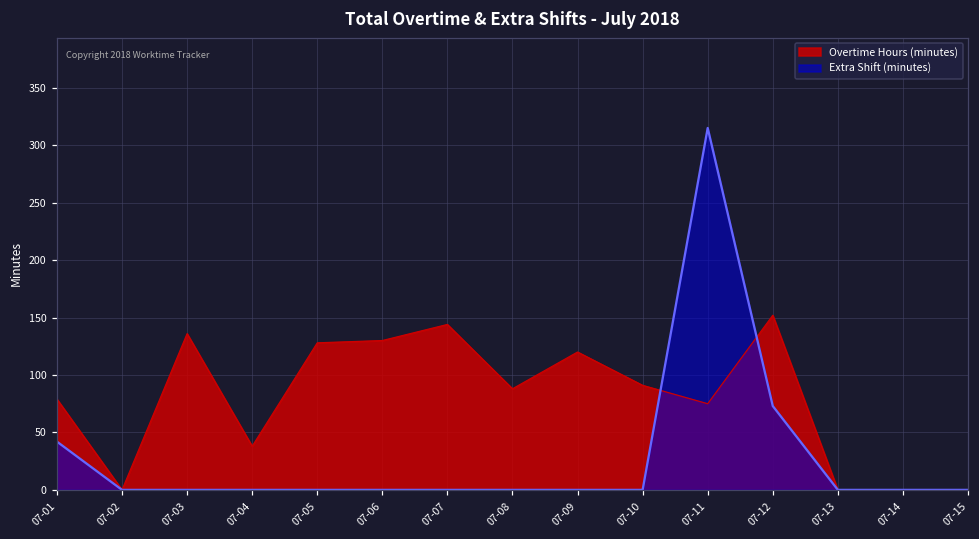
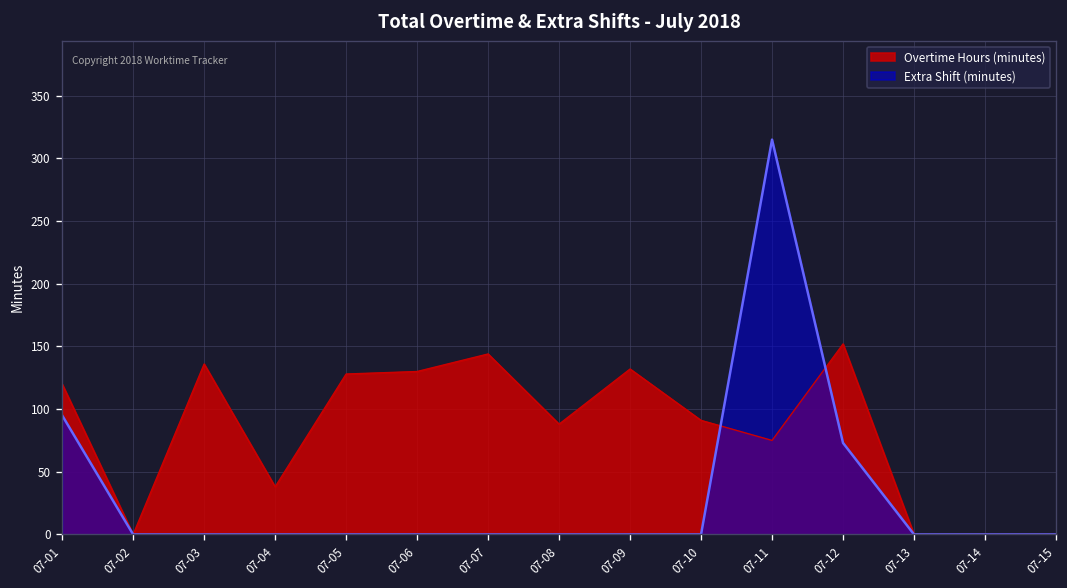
  {
    "Overtime Hours (minutes)": {
-     "07-01": 79,
+     "07-01": 120,
      "07-03": 136,
      "07-04": 38,
      "07-05": 128,
      "07-06": 130,
      "07-07": 144,
      "07-08": 88,
-     "07-09": 120,
+     "07-09": 132,
      "07-10": 91,
      "07-11": 75,
      "07-12": 152
    },
    "Extra Shift (minutes)": {
-     "07-01": 42,
+     "07-01": 95,
      "07-03": 0,
      "07-04": 0,
      "07-05": 0,
      "07-06": 0,
      "07-07": 0,
      "07-08": 0,
      "07-09": 0,
      "07-10": 0,
      "07-11": 315,
      "07-12": 73
    }
  }
